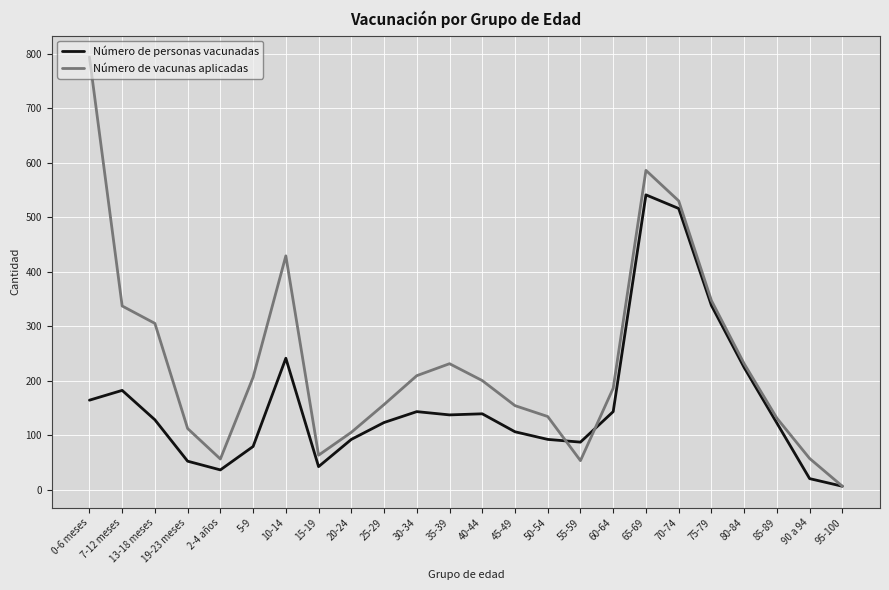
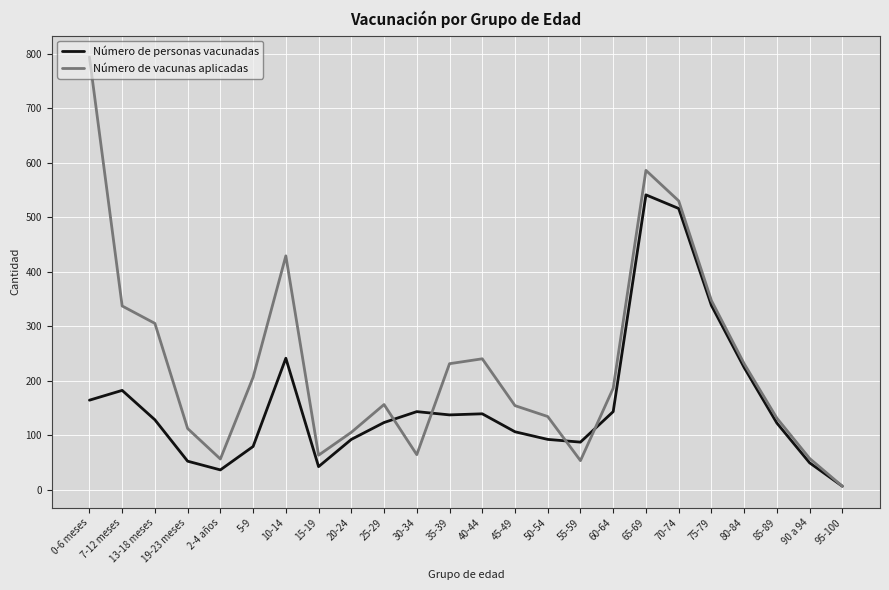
  {
    "Número de personas vacunadas": {
      "0-6 meses": 160,
      "7-12 meses": 180,
      "13-18 meses": 130,
      "19-23 meses": 50,
      "2-4 años": 40,
      "5-9": 80,
      "10-14": 240,
      "15-19": 40,
      "20-24": 90,
      "25-29": 120,
      "30-34": 140,
      "35-39": 140,
      "40-44": 140,
      "45-49": 110,
      "50-54": 90,
      "55-59": 90,
      "60-64": 140,
      "65-69": 540,
      "70-74": 520,
      "75-79": 340,
      "80-84": 220,
      "85-89": 120,
-     "90 a 94": 20
+     "90 a 94": 50
    },
    "Número de vacunas aplicadas": {
      "7-12 meses": 340,
      "13-18 meses": 310,
      "19-23 meses": 110,
      "2-4 años": 60,
      "5-9": 210,
      "10-14": 430,
      "15-19": 60,
      "20-24": 110,
      "25-29": 160,
-     "30-34": 210,
+     "30-34": 60,
      "35-39": 230,
-     "40-44": 200,
+     "40-44": 240,
      "45-49": 150,
      "50-54": 130,
      "55-59": 50,
      "60-64": 190,
      "65-69": 590,
      "70-74": 530,
      "75-79": 350,
      "80-84": 230,
      "85-89": 130,
      "90 a 94": 60
    }
  }
